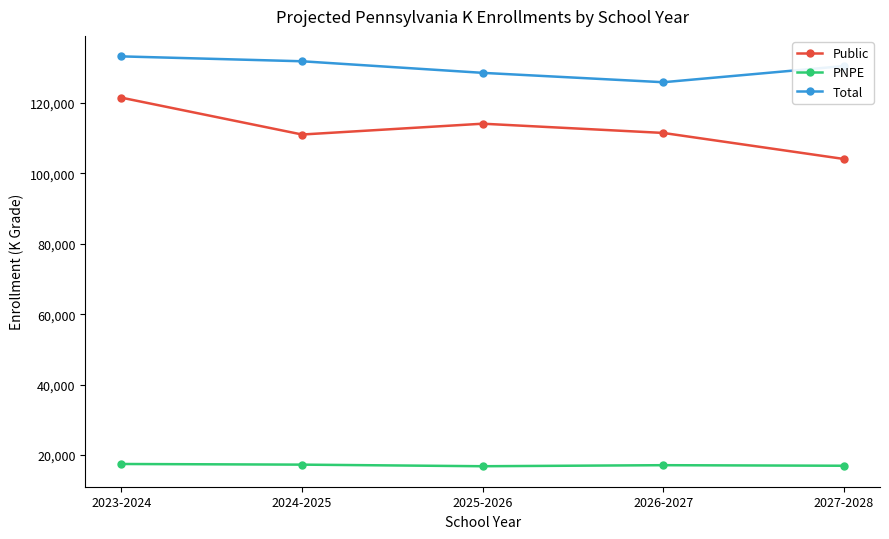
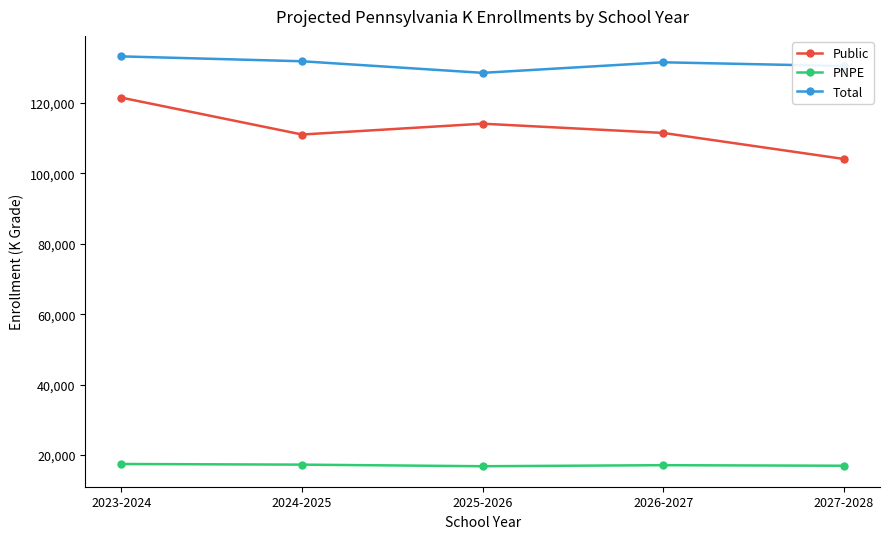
  {
    "Public": {
      "2023-2024": "122,000",
      "2024-2025": "111,000",
      "2025-2026": "114,000",
      "2026-2027": "111,000",
      "2027-2028": "104,000"
    },
    "PNPE": {
      "2023-2024": "17,000",
      "2024-2025": "17,000",
      "2025-2026": "17,000",
      "2026-2027": "17,000",
      "2027-2028": "17,000"
    },
    "Total": {
      "2023-2024": "133,000",
      "2024-2025": "132,000",
      "2025-2026": "129,000",
-     "2026-2027": "126,000"
+     "2026-2027": "132,000"
    }
  }
